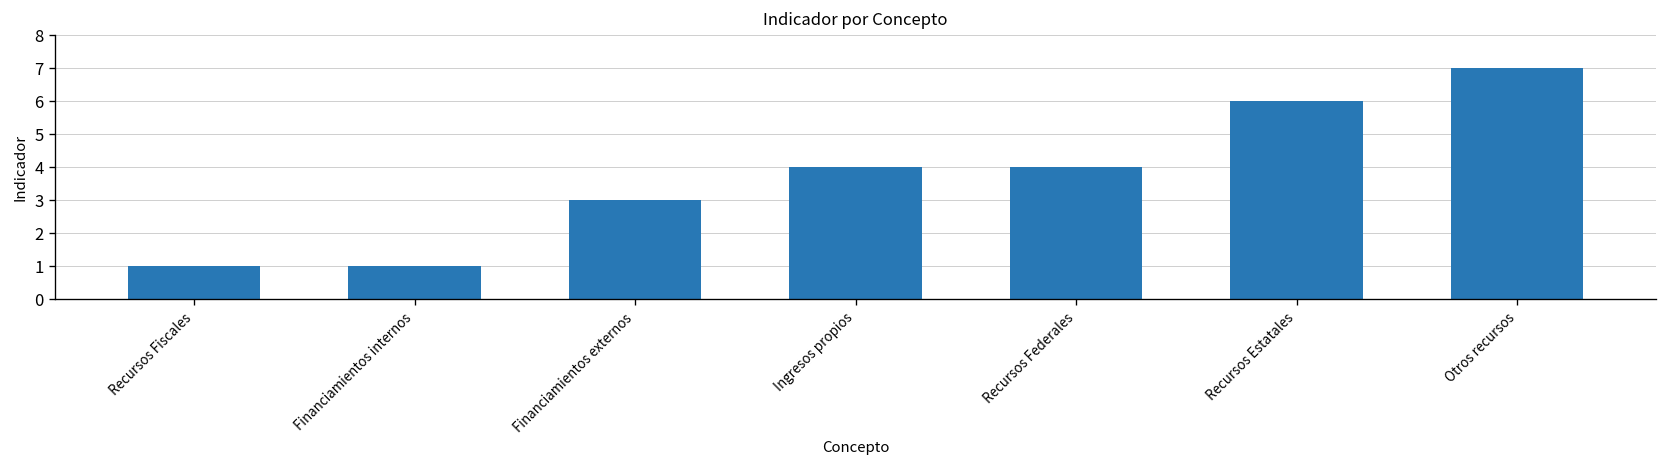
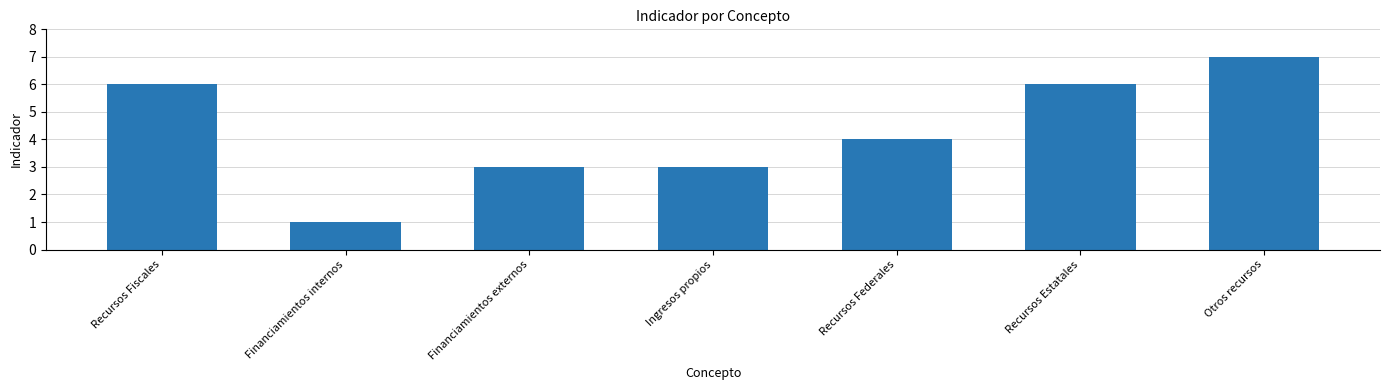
  {
-   "Recursos Fiscales": 1,
+   "Recursos Fiscales": 6,
    "Financiamientos internos": 1,
    "Financiamientos externos": 3,
-   "Ingresos propios": 4,
+   "Ingresos propios": 3,
    "Recursos Federales": 4,
    "Recursos Estatales": 6,
    "Otros recursos": 7
  }
